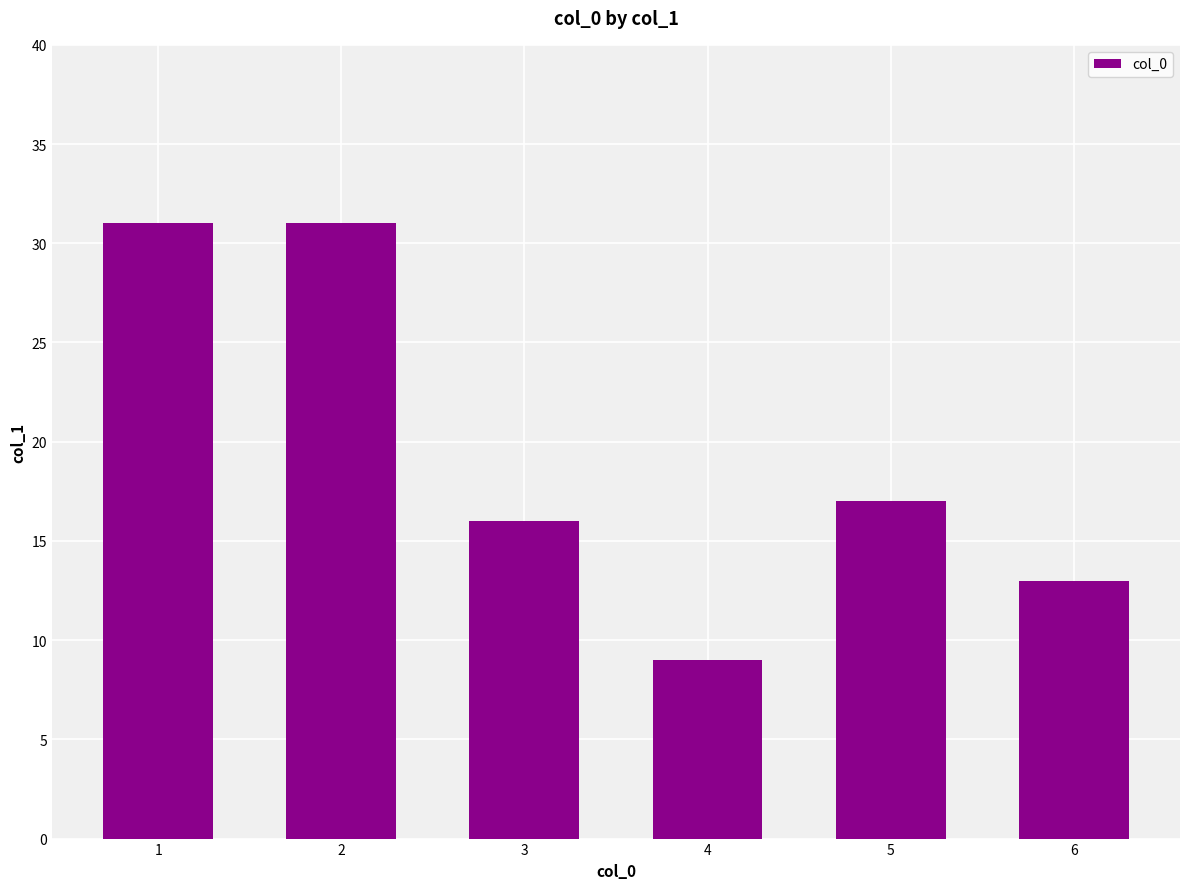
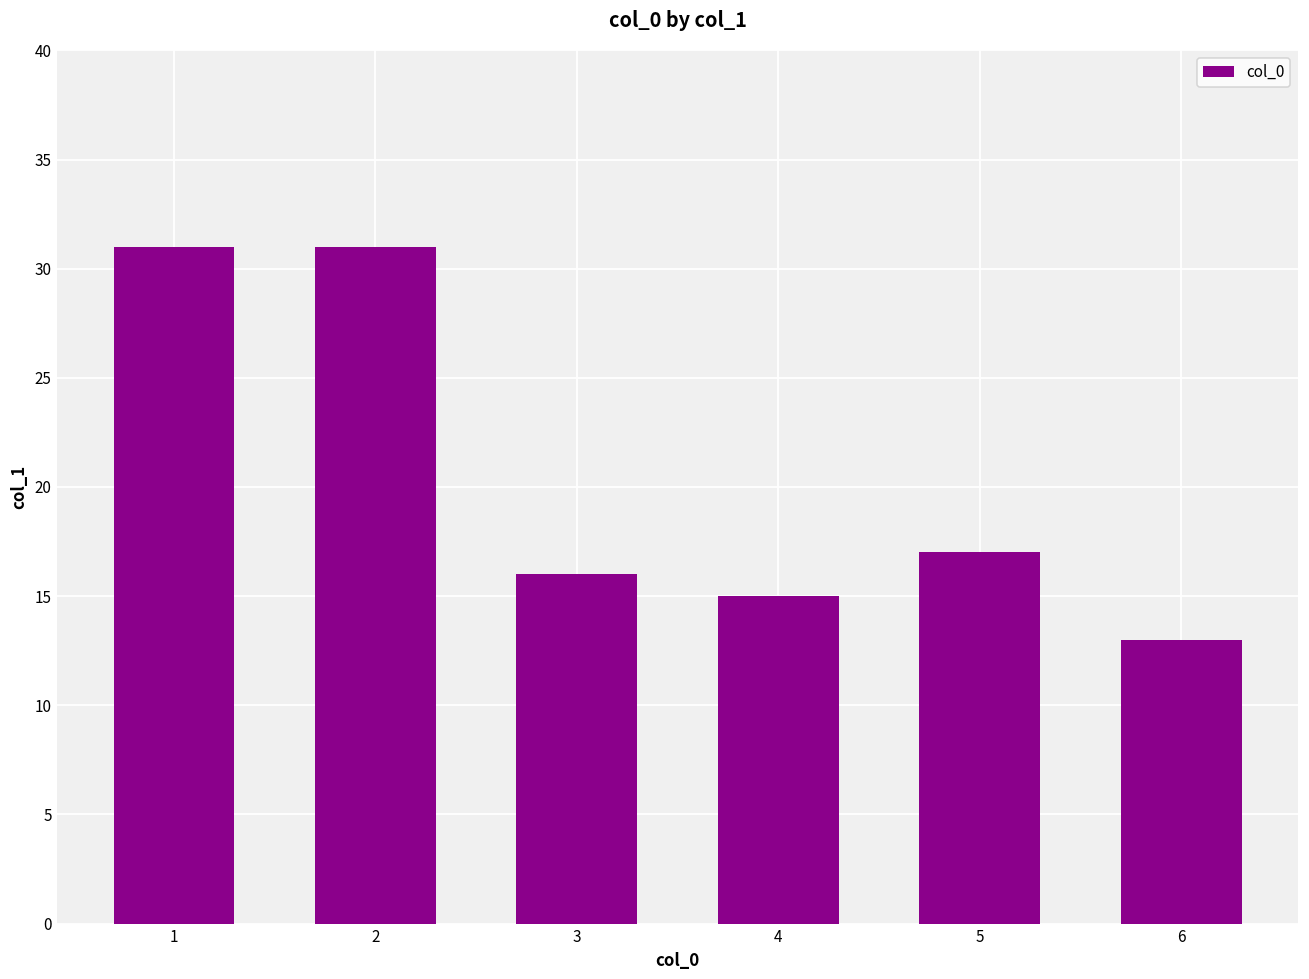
  {
    "1": 31,
    "2": 31,
    "3": 16,
-   "4": 9,
+   "4": 15,
    "5": 17,
    "6": 13
  }
